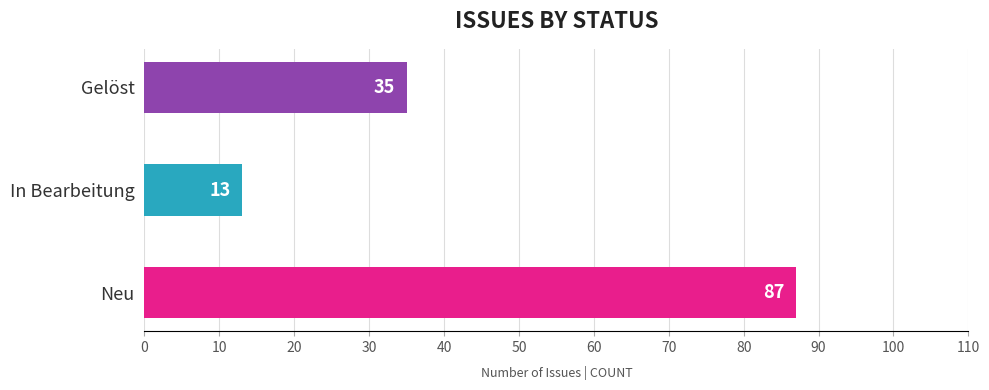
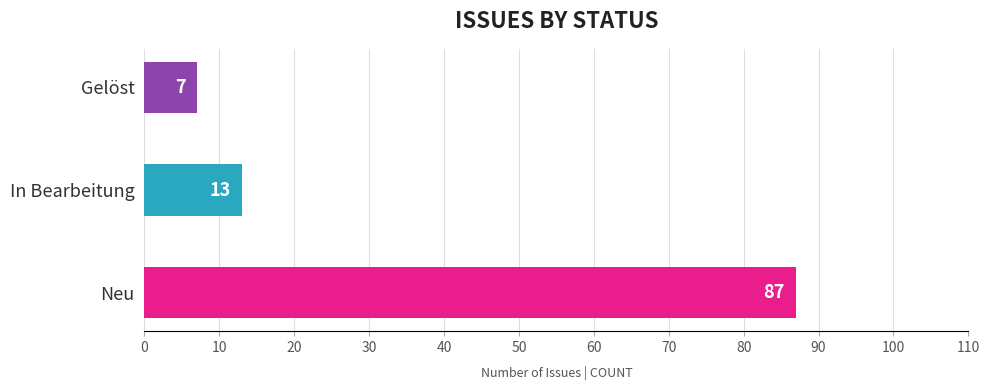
  {
-   "Gelöst": 35,
+   "Gelöst": 7,
    "In Bearbeitung": 13,
    "Neu": 87
  }
